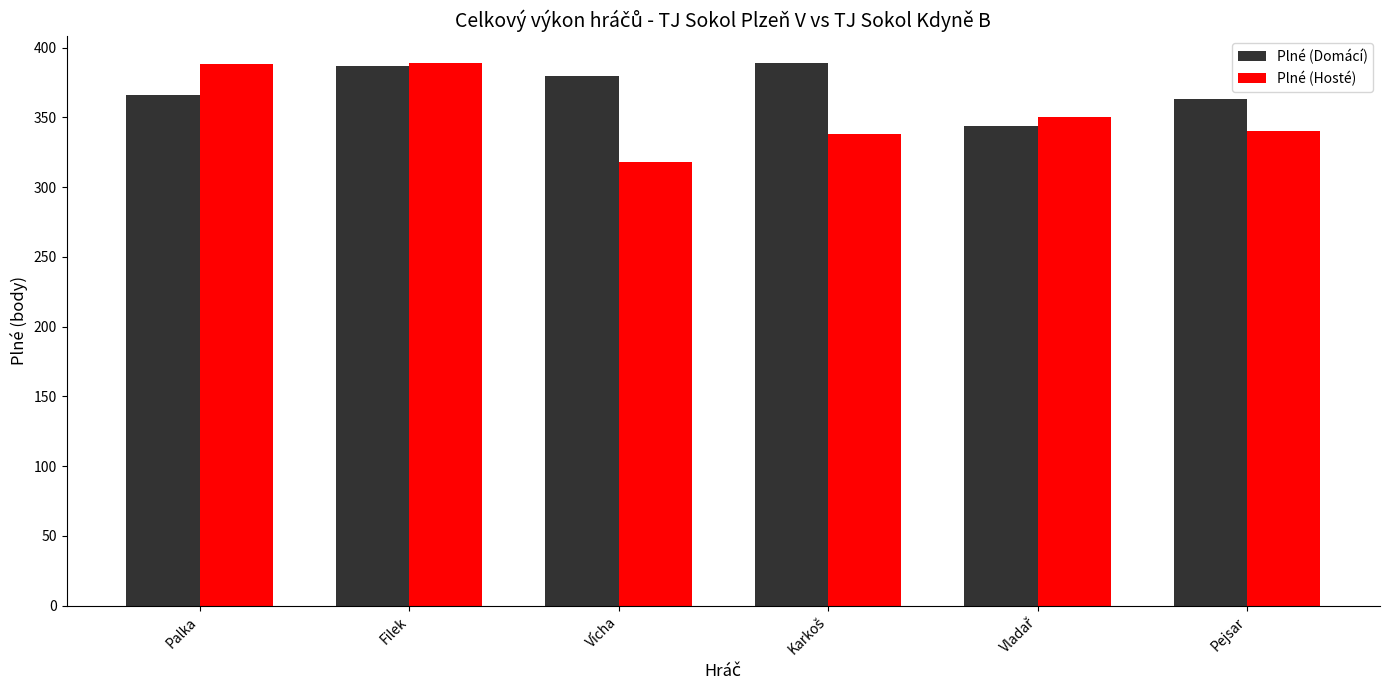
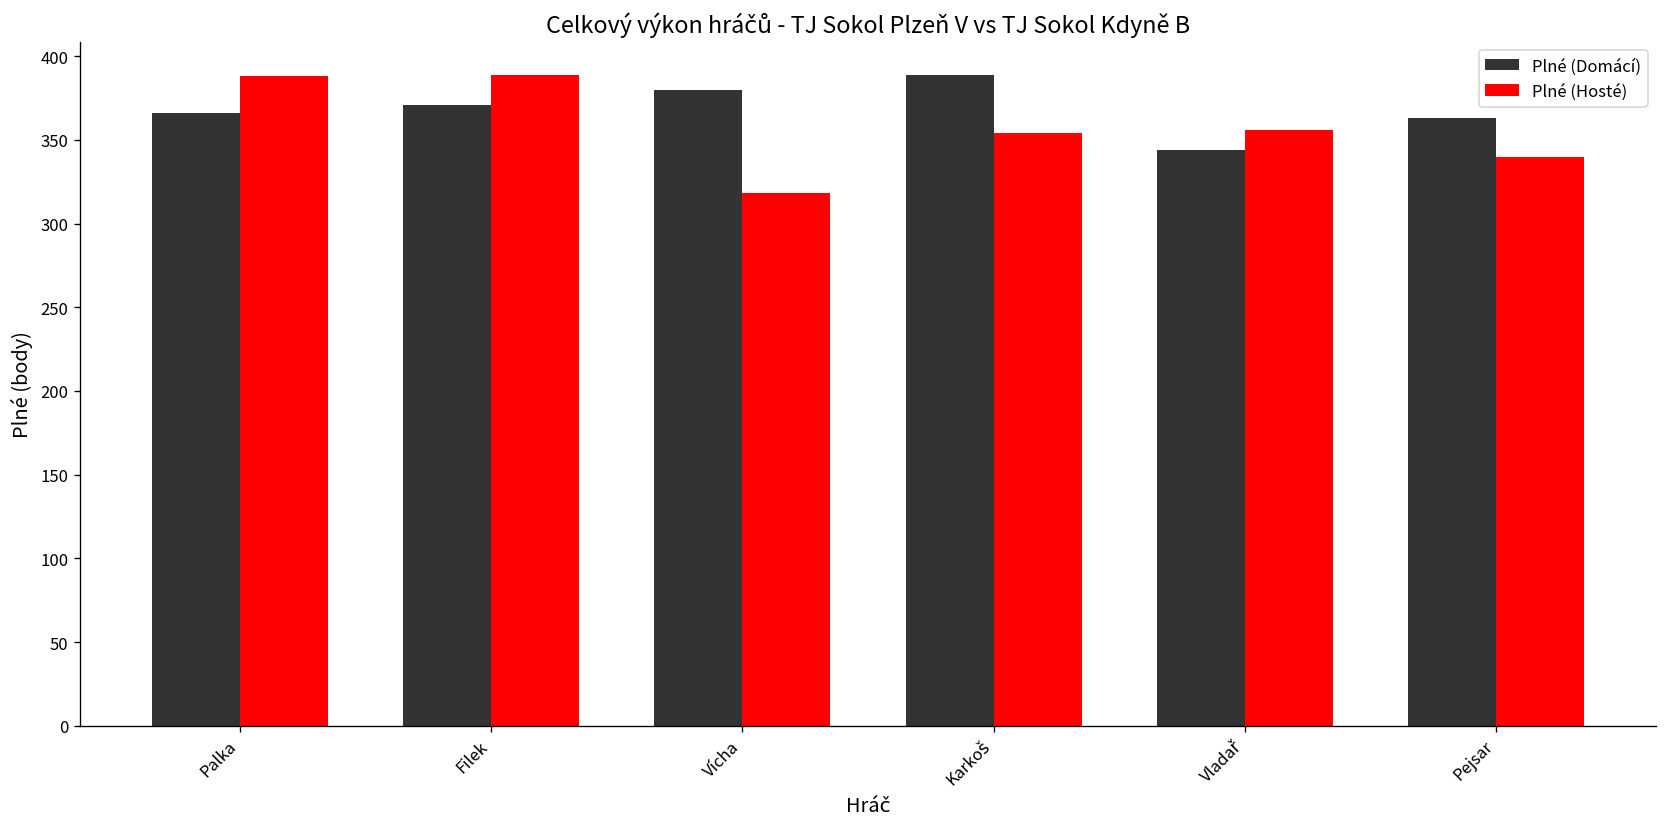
  {
    "Plné (Domácí)": {
      "Palka": 366,
-     "Filek": 387,
+     "Filek": 371,
      "Vícha": 380,
      "Karkoš": 389,
      "Vladař": 344,
      "Pejsar": 363
    },
    "Plné (Hosté)": {
      "Palka": 388,
      "Filek": 389,
      "Vícha": 318,
-     "Karkoš": 338,
-     "Vladař": 350,
+     "Karkoš": 354,
+     "Vladař": 356,
      "Pejsar": 340
    }
  }
